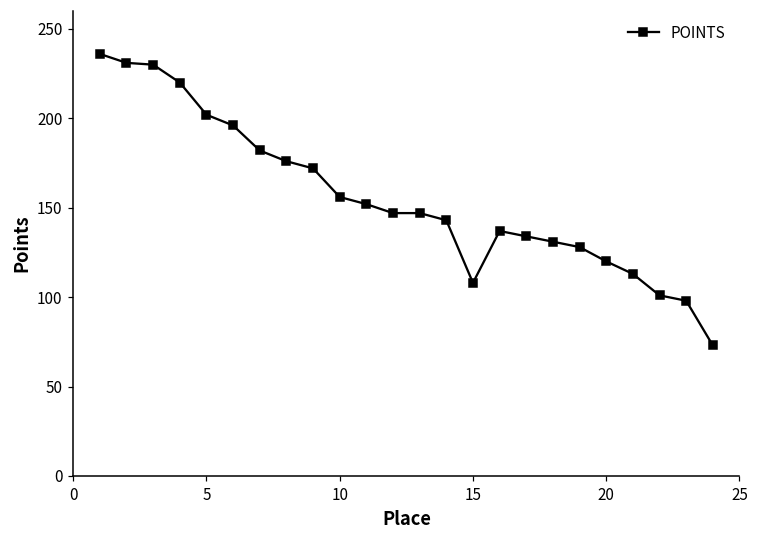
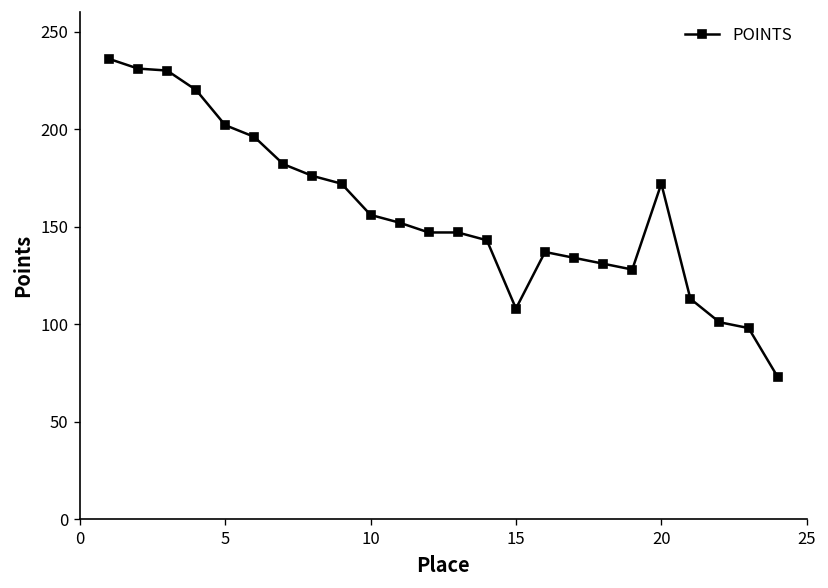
  {
    "5": 202,
    "10": 156,
    "15": 108,
-   "20": 120
+   "20": 172
  }
